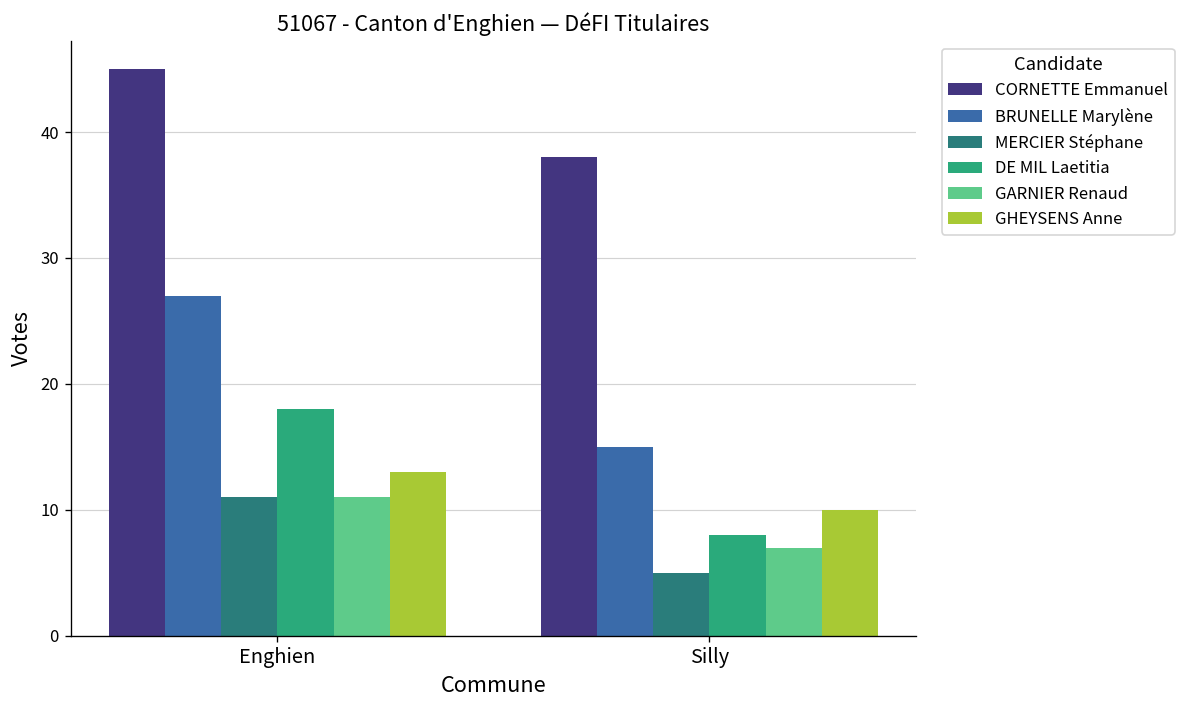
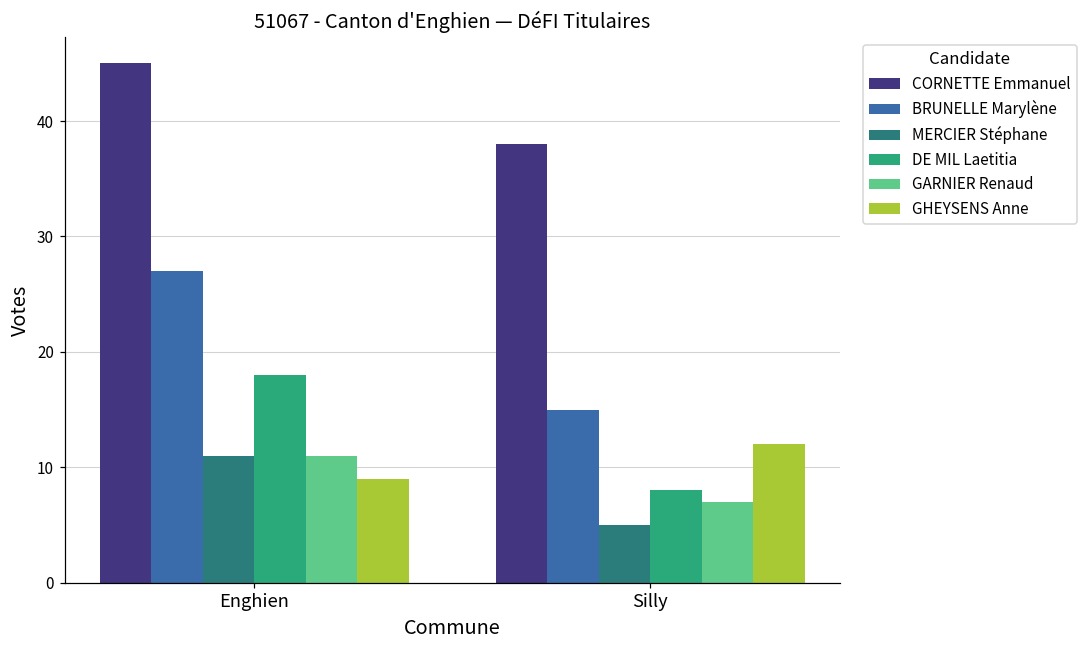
  {
    "CORNETTE Emmanuel": {
      "Enghien": 45,
      "Silly": 38
    },
    "GARNIER Renaud": {
      "Enghien": 11,
      "Silly": 7
    },
    "GHEYSENS Anne": {
-     "Enghien": 13,
-     "Silly": 10
+     "Enghien": 9,
+     "Silly": 12
    }
  }
